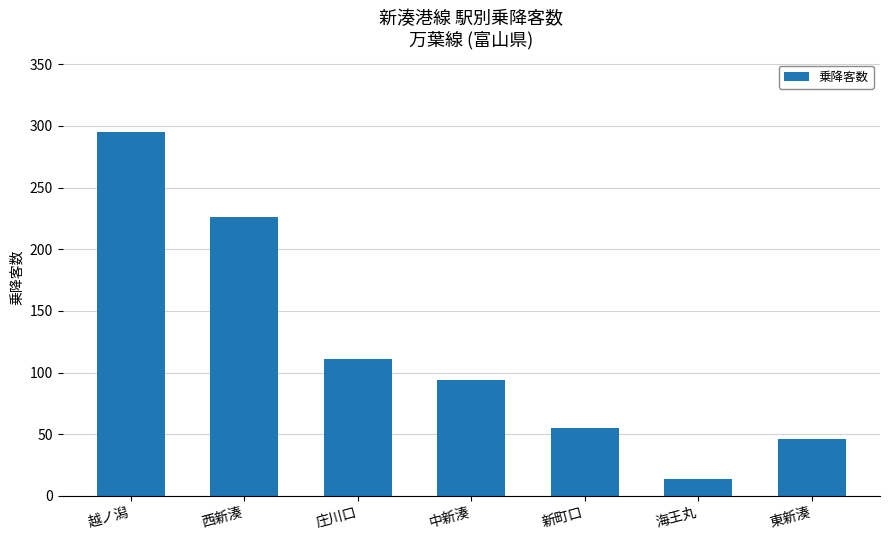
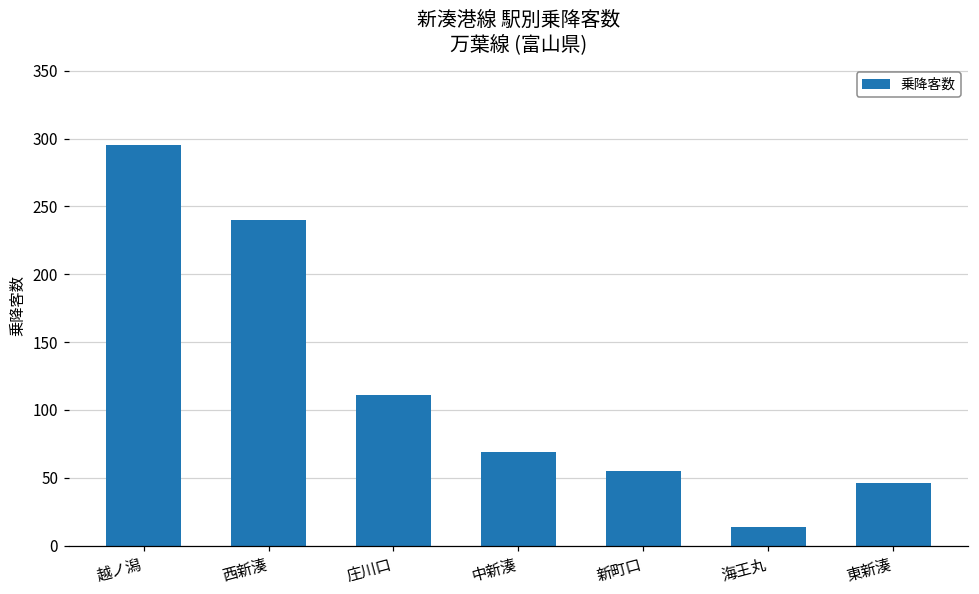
  {
    "越ノ潟": 295,
-   "西新湊": 226,
+   "西新湊": 240,
    "庄川口": 111,
-   "中新湊": 94,
+   "中新湊": 69,
    "新町口": 55,
    "海王丸": 14,
    "東新湊": 46
  }
